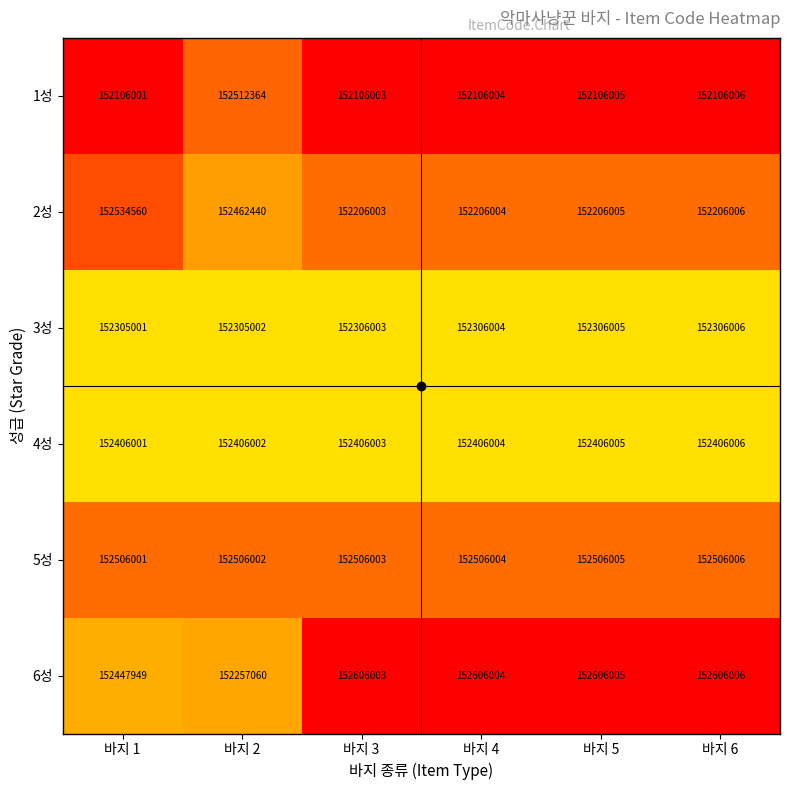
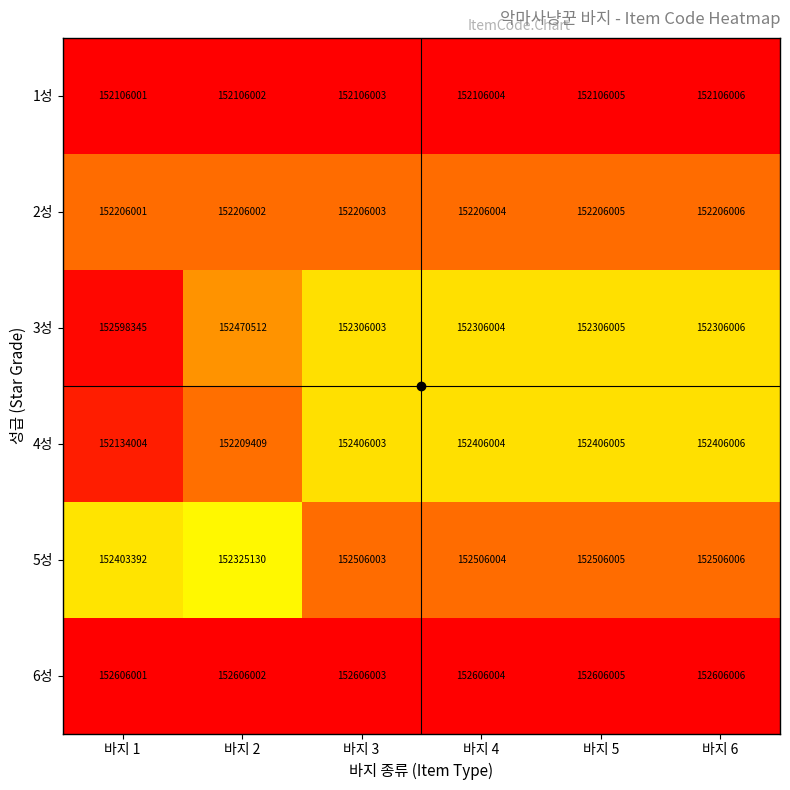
  {
    "1성": {
      "바지 1": 152106001,
-     "바지 2": 152512364,
+     "바지 2": 152106002,
      "바지 3": 152106003,
      "바지 4": 152106004,
      "바지 5": 152106005,
      "바지 6": 152106006
    },
    "2성": {
-     "바지 1": 152534560,
-     "바지 2": 152462440,
+     "바지 1": 152206001,
+     "바지 2": 152206002,
      "바지 3": 152206003,
      "바지 4": 152206004,
      "바지 5": 152206005,
      "바지 6": 152206006
    },
    "3성": {
-     "바지 1": 152305001,
-     "바지 2": 152305002,
+     "바지 1": 152598345,
+     "바지 2": 152470512,
      "바지 3": 152306003,
      "바지 4": 152306004,
      "바지 5": 152306005,
      "바지 6": 152306006
    },
    "4성": {
-     "바지 1": 152406001,
-     "바지 2": 152406002,
+     "바지 1": 152134004,
+     "바지 2": 152209409,
      "바지 3": 152406003,
      "바지 4": 152406004,
      "바지 5": 152406005,
      "바지 6": 152406006
    },
    "5성": {
-     "바지 1": 152506001,
-     "바지 2": 152506002,
+     "바지 1": 152403392,
+     "바지 2": 152325130,
      "바지 3": 152506003,
      "바지 4": 152506004,
      "바지 5": 152506005,
      "바지 6": 152506006
    },
    "6성": {
-     "바지 1": 152447949,
-     "바지 2": 152257060,
+     "바지 1": 152606001,
+     "바지 2": 152606002,
      "바지 3": 152606003,
      "바지 4": 152606004,
      "바지 5": 152606005,
      "바지 6": 152606006
    }
  }
